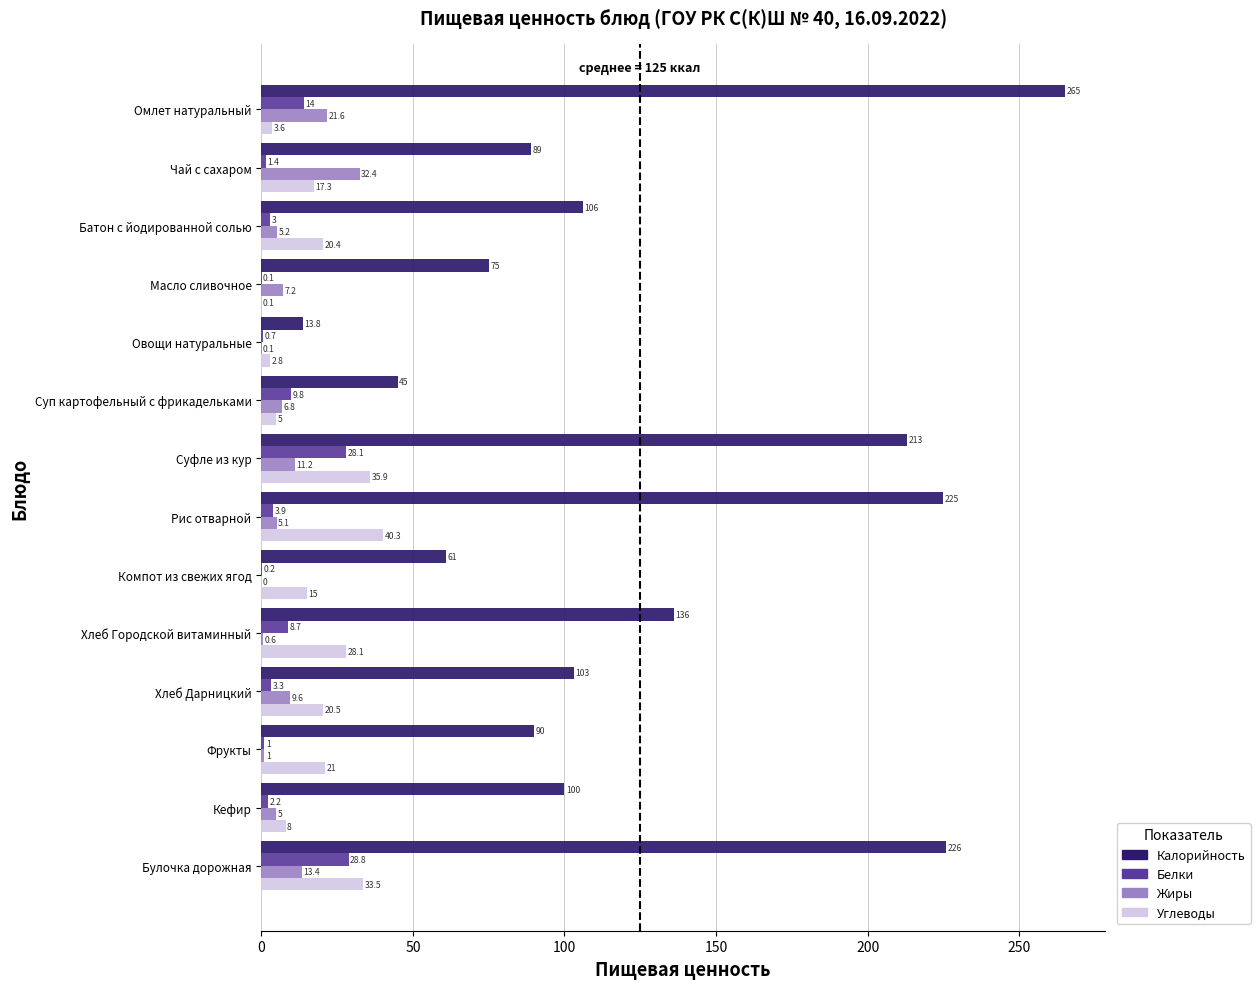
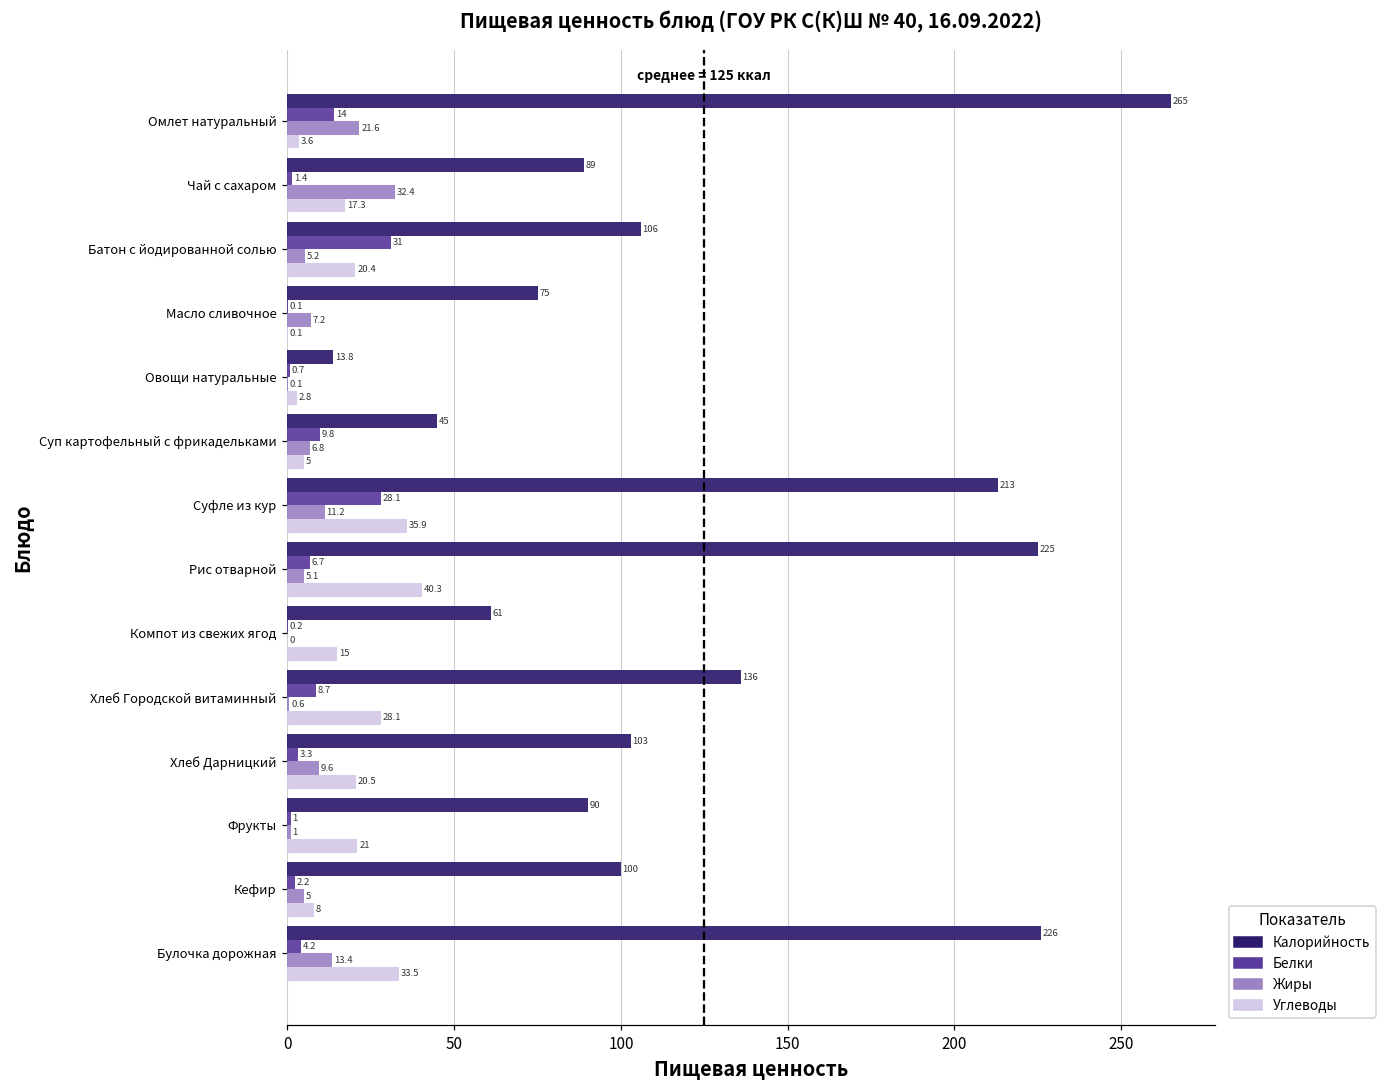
  {
    "Калорийность": {
      "Омлет натуральный": 265,
      "Чай с сахаром": 89,
      "Батон с йодированной солью": 106,
      "Масло сливочное": 75,
      "Овощи натуральные": 13.8,
      "Суп картофельный с фрикадельками": 45,
      "Суфле из кур": 213,
      "Рис отварной": 225,
      "Компот из свежих ягод": 61,
      "Хлеб Городской витаминный": 136,
      "Хлеб Дарницкий": 103,
      "Фрукты": 90,
      "Кефир": 100,
      "Булочка дорожная": 226
    },
    "Белки": {
      "Омлет натуральный": 14,
      "Чай с сахаром": 1.4,
-     "Батон с йодированной солью": 3,
+     "Батон с йодированной солью": 31,
      "Масло сливочное": 0.1,
      "Овощи натуральные": 0.7,
      "Суп картофельный с фрикадельками": 9.8,
      "Суфле из кур": 28.1,
-     "Рис отварной": 3.9,
+     "Рис отварной": 6.7,
      "Компот из свежих ягод": 0.2,
      "Хлеб Городской витаминный": 8.7,
      "Хлеб Дарницкий": 3.3,
      "Фрукты": 1,
      "Кефир": 2.2,
-     "Булочка дорожная": 28.8
+     "Булочка дорожная": 4.2
    },
    "Жиры": {
      "Омлет натуральный": 21.6,
      "Чай с сахаром": 32.4,
      "Батон с йодированной солью": 5.2,
      "Масло сливочное": 7.2,
      "Овощи натуральные": 0.1,
      "Суп картофельный с фрикадельками": 6.8,
      "Суфле из кур": 11.2,
      "Рис отварной": 5.1,
      "Компот из свежих ягод": 0,
      "Хлеб Городской витаминный": 0.6,
      "Хлеб Дарницкий": 9.6,
      "Фрукты": 1,
      "Кефир": 5,
      "Булочка дорожная": 13.4
    },
    "Углеводы": {
      "Омлет натуральный": 3.6,
      "Чай с сахаром": 17.3,
      "Батон с йодированной солью": 20.4,
      "Масло сливочное": 0.1,
      "Овощи натуральные": 2.8,
      "Суп картофельный с фрикадельками": 5,
      "Суфле из кур": 35.9,
      "Рис отварной": 40.3,
      "Компот из свежих ягод": 15,
      "Хлеб Городской витаминный": 28.1,
      "Хлеб Дарницкий": 20.5,
      "Фрукты": 21,
      "Кефир": 8,
      "Булочка дорожная": 33.5
    }
  }
